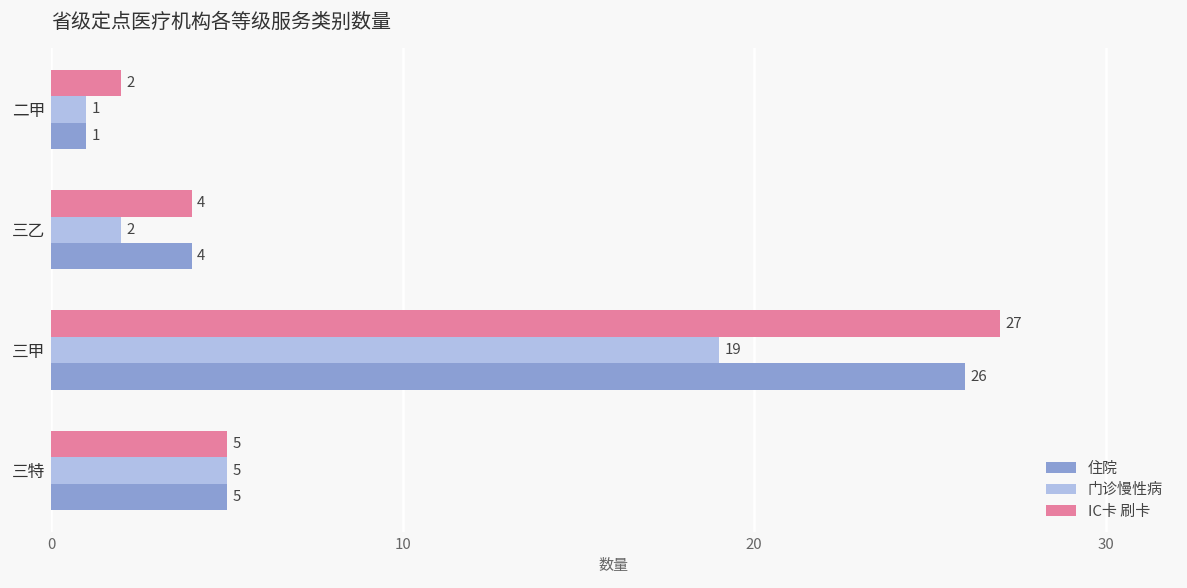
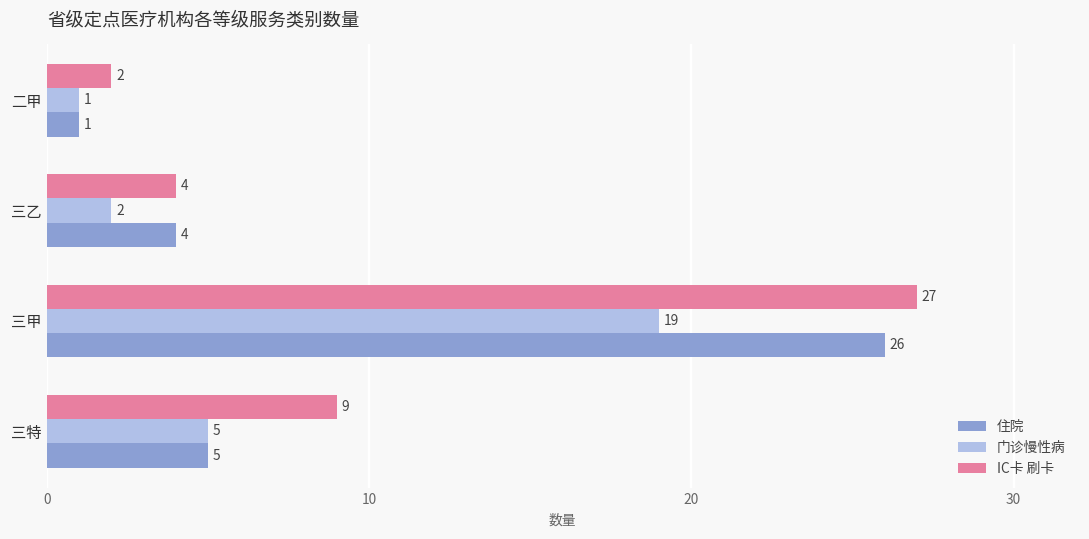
  {
    "IC卡 刷卡": {
      "二甲": 2,
      "三乙": 4,
      "三甲": 27,
-     "三特": 5
+     "三特": 9
    }
  }
